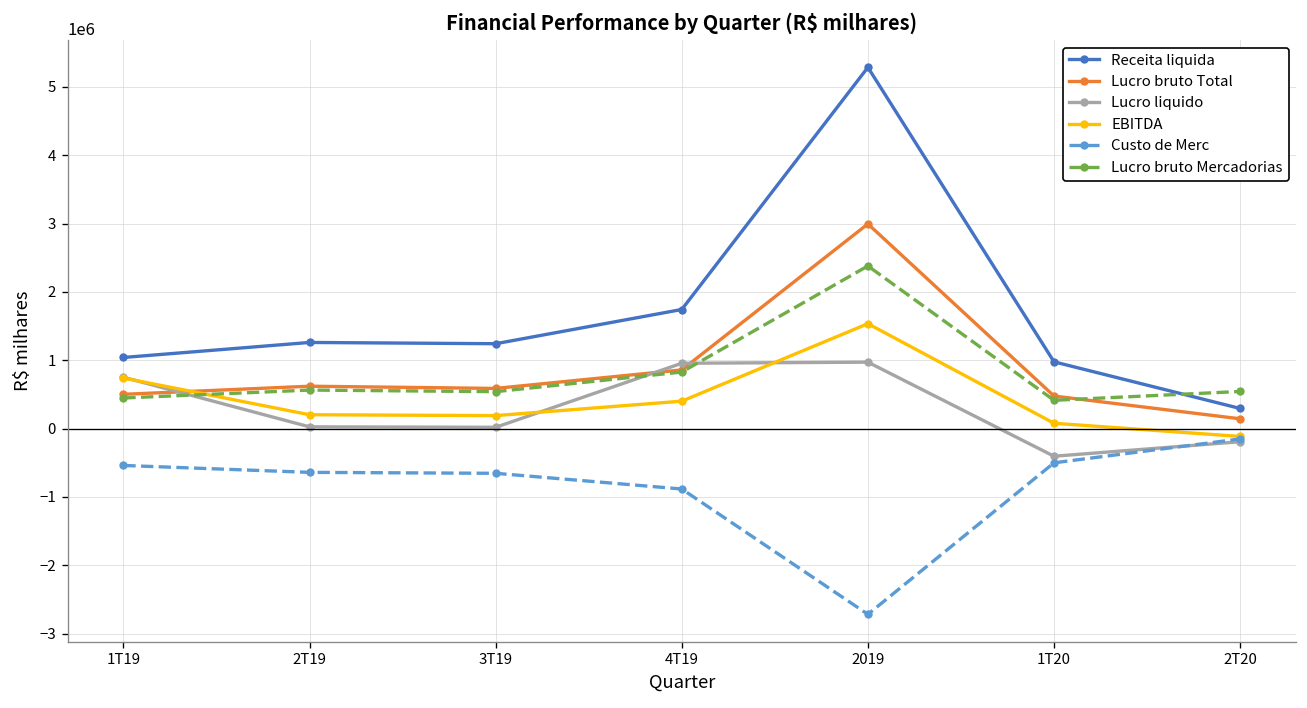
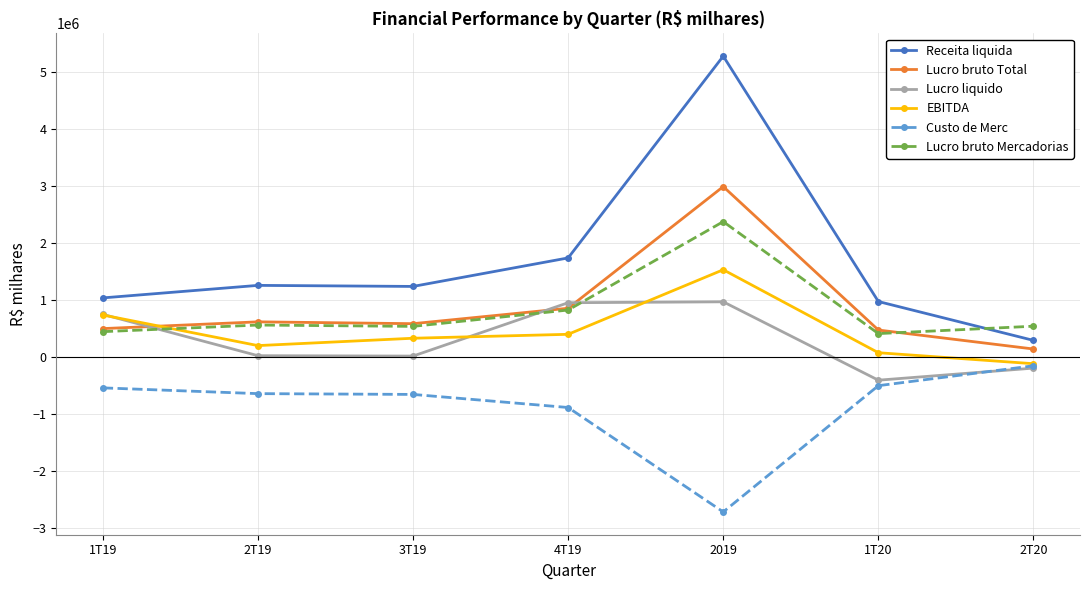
  {
    "Lucro bruto Total": {
      "1T19": 500000,
      "2T19": 600000,
      "3T19": 600000,
      "2019": 3000000,
      "1T20": 500000,
      "2T20": 100000
    },
    "Lucro liquido": {
      "2T19": 0,
      "3T19": 0,
      "4T19": 1000000,
      "2019": 1000000,
      "1T20": -400000
    },
    "EBITDA": {
      "2T19": 200000,
-     "3T19": 200000,
+     "3T19": 300000,
      "4T19": 400000,
      "2019": 1500000,
      "1T20": 100000
    },
    "Lucro bruto Mercadorias": {
      "1T19": 400000,
      "2T19": 600000,
      "3T19": 500000,
      "2019": 2400000,
      "1T20": 400000,
      "2T20": 500000
    }
  }
